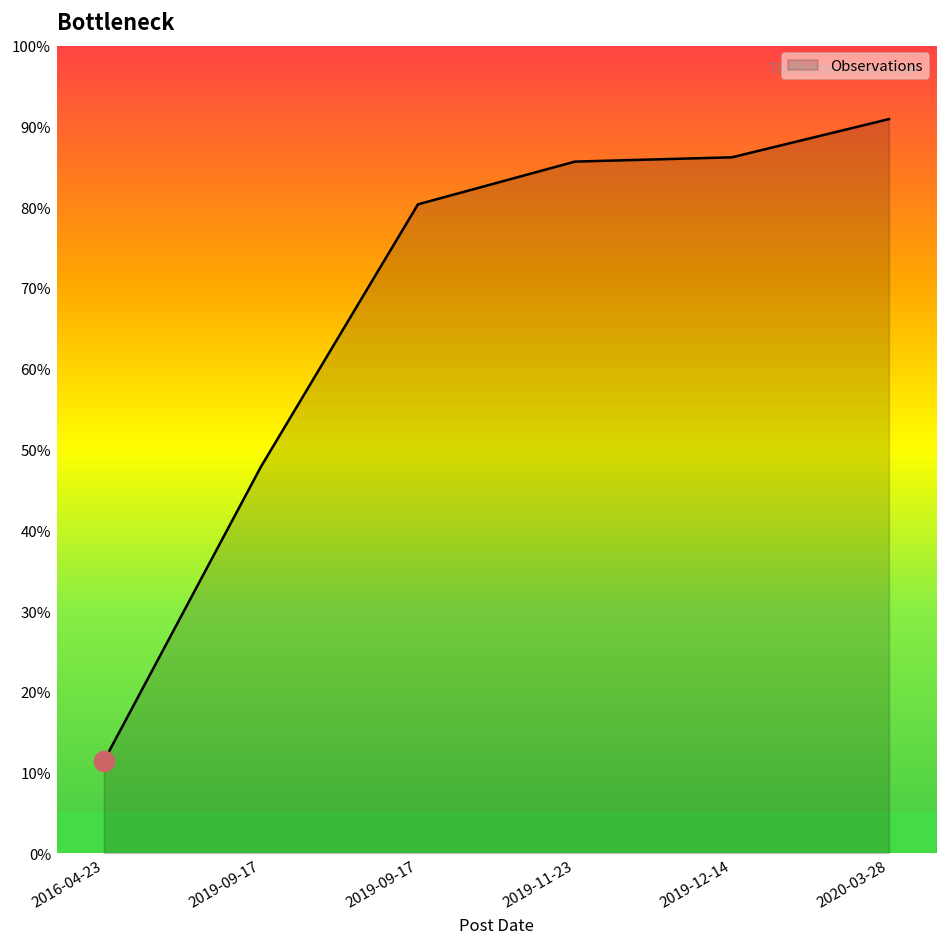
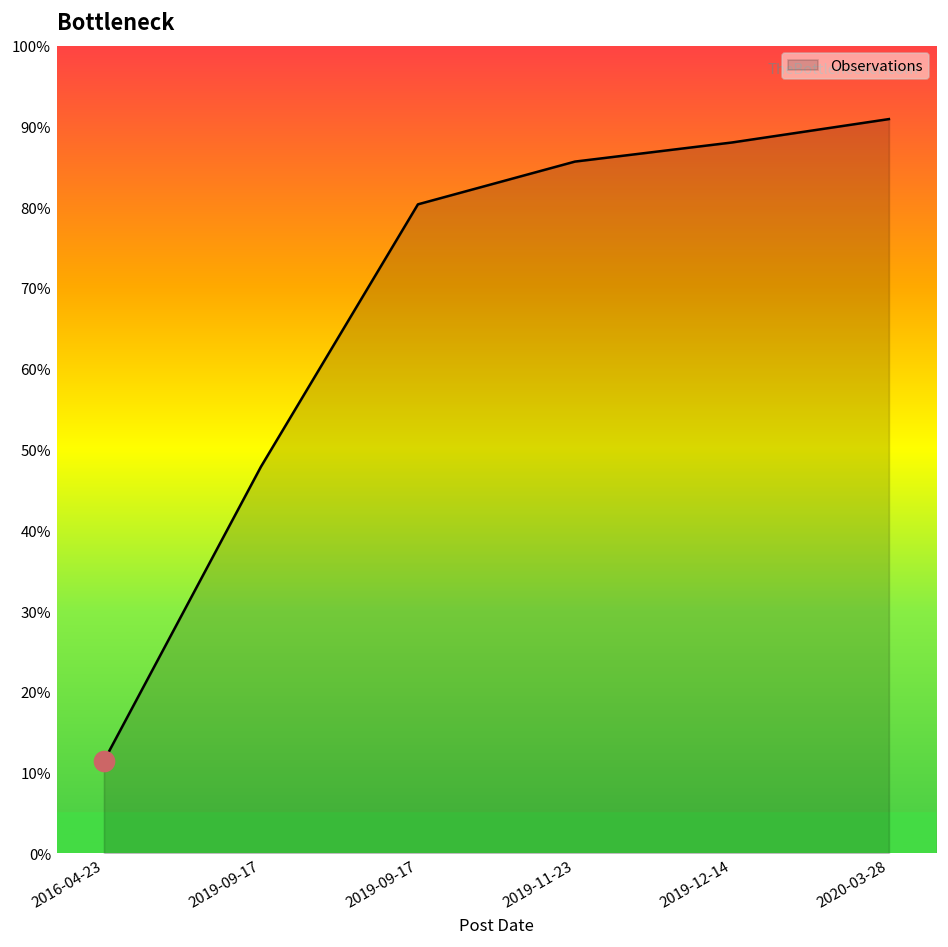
  {
    "Observations": {
      "2019-11-23": "86%",
-     "2019-12-14": "86%",
+     "2019-12-14": "88%",
      "2020-03-28": "91%"
    }
  }
